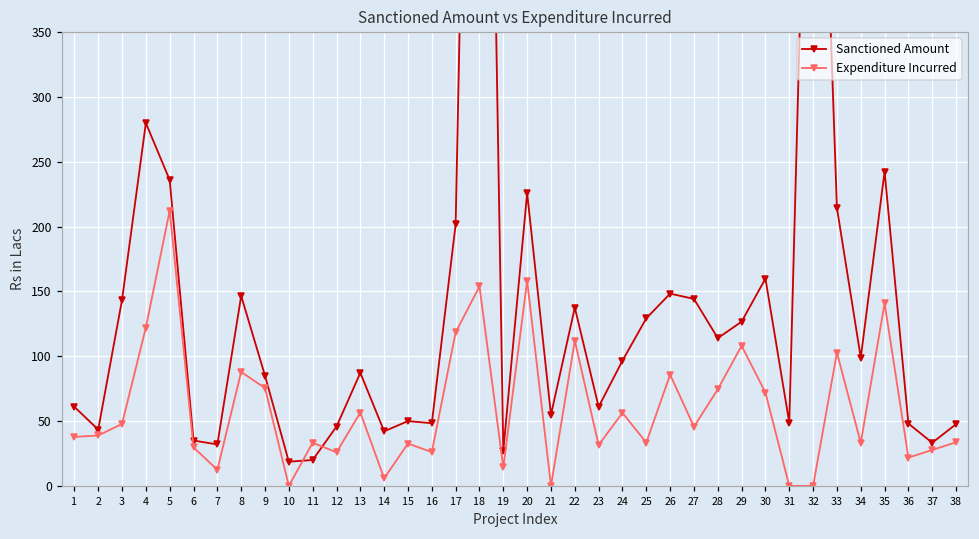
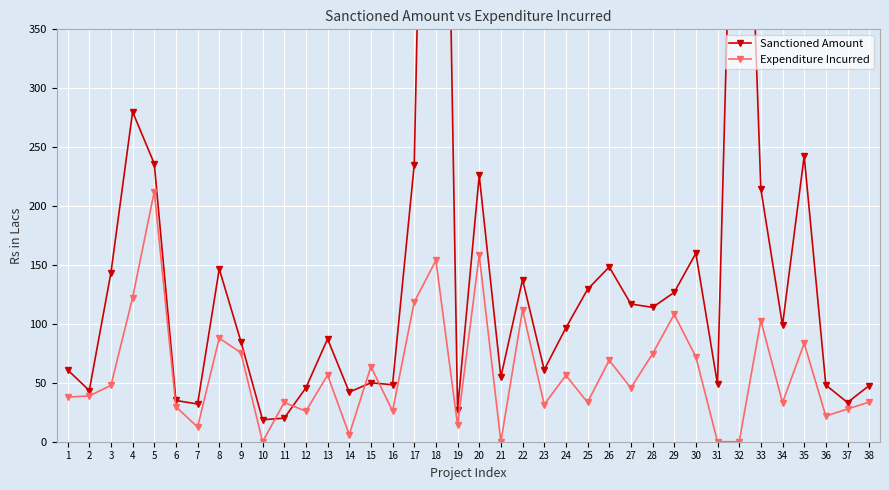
  {
    "Sanctioned Amount": {
      "1": 61,
      "2": 43,
      "3": 143,
      "4": 280,
      "5": 236,
      "6": 35,
      "7": 32,
      "8": 147,
      "9": 85,
      "10": 19,
      "11": 20,
      "12": 46,
      "13": 87,
      "14": 42,
      "15": 50,
      "16": 48,
-     "17": 202,
+     "17": 235,
      "19": 27,
      "20": 226,
      "21": 55,
      "22": 138,
      "23": 61,
      "24": 97,
      "25": 129,
      "26": 148,
-     "27": 144,
+     "27": 117,
      "28": 114,
      "29": 127,
      "30": 160,
      "31": 49,
      "33": 214,
      "34": 99,
      "35": 243,
      "36": 48,
      "37": 33,
      "38": 48
    },
    "Expenditure Incurred": {
      "1": 38,
      "2": 39,
      "3": 48,
      "4": 122,
      "5": 212,
      "6": 30,
      "7": 12,
      "8": 88,
      "9": 75,
      "10": 0,
      "11": 33,
      "12": 26,
      "13": 57,
      "14": 6,
-     "15": 33,
+     "15": 64,
      "16": 26,
      "17": 118,
      "18": 154,
      "19": 14,
      "20": 158,
      "21": 0,
      "22": 112,
      "23": 32,
      "24": 56,
      "25": 33,
-     "26": 86,
+     "26": 69,
      "27": 46,
      "28": 75,
      "29": 108,
      "30": 72,
      "31": 0,
      "32": 0,
      "33": 103,
      "34": 33,
-     "35": 141,
+     "35": 83,
      "36": 22,
      "37": 28,
      "38": 34
    }
  }
